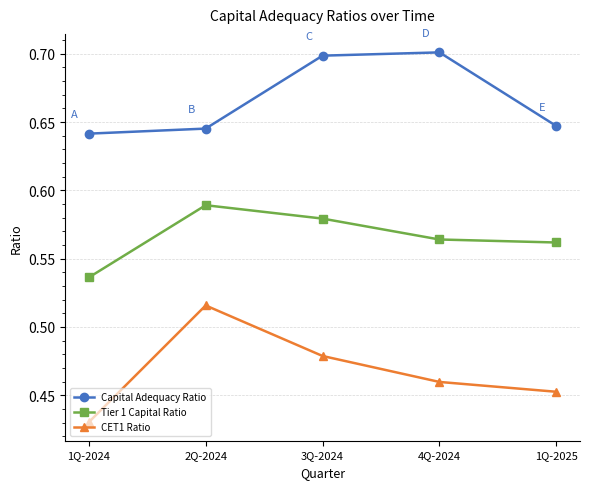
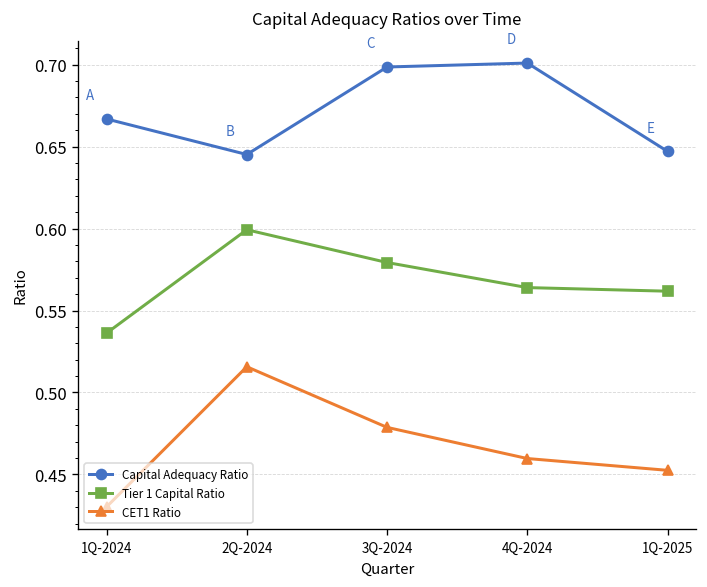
  {
    "Capital Adequacy Ratio": {
-     "1Q-2024": 0.642,
+     "1Q-2024": 0.667,
      "2Q-2024": 0.645,
      "3Q-2024": 0.699,
      "4Q-2024": 0.701,
      "1Q-2025": 0.647
    },
    "Tier 1 Capital Ratio": {
      "1Q-2024": 0.536,
-     "2Q-2024": 0.589,
+     "2Q-2024": 0.599,
      "3Q-2024": 0.579,
      "4Q-2024": 0.564,
      "1Q-2025": 0.562
    },
    "CET1 Ratio": {
      "2Q-2024": 0.516,
      "3Q-2024": 0.479,
      "4Q-2024": 0.460,
      "1Q-2025": 0.453
    }
  }
